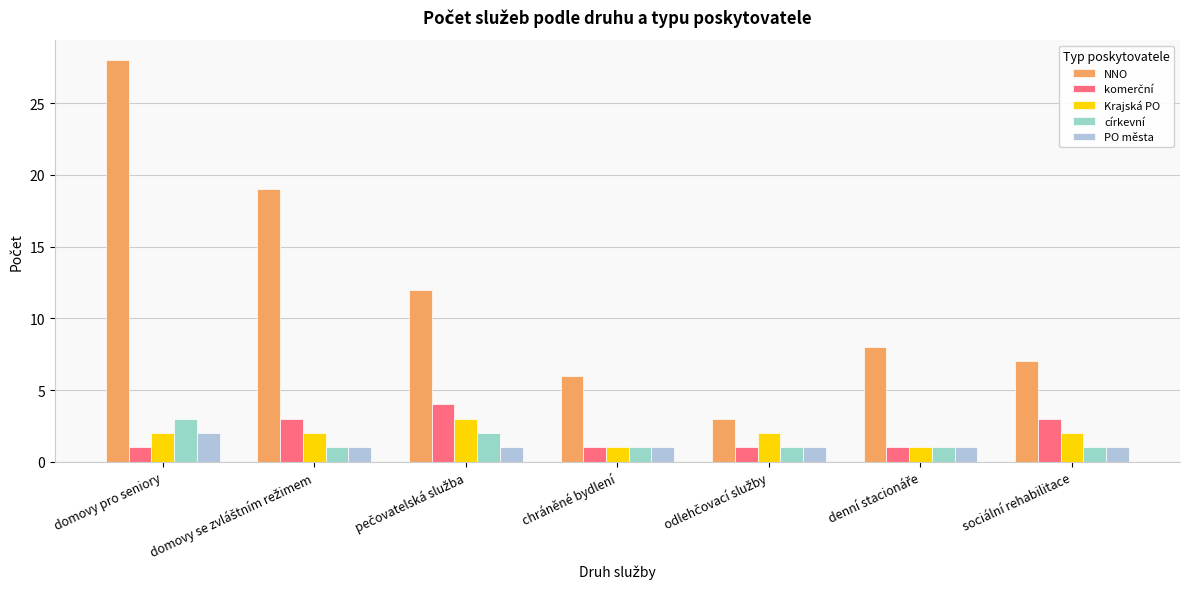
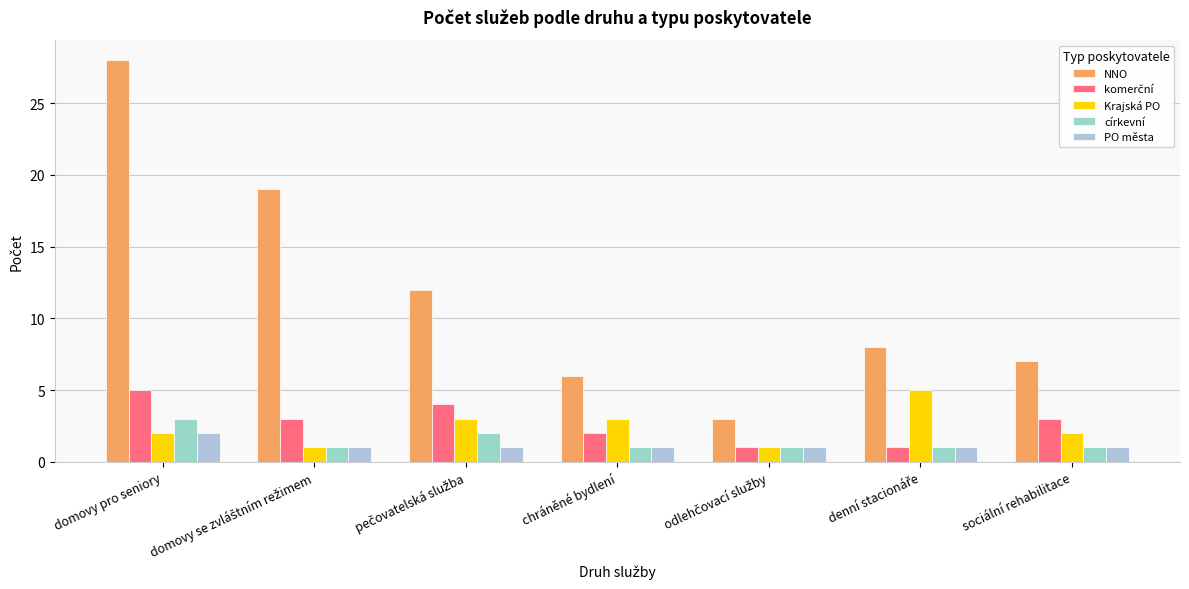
  {
    "NNO": {
      "domovy pro seniory": 28,
      "domovy se zvláštním režimem": 19,
      "pečovatelská služba": 12,
      "chráněné bydlení": 6,
      "odlehčovací služby": 3,
      "denní stacionáře": 8,
      "sociální rehabilitace": 7
    },
    "komerční": {
-     "domovy pro seniory": 1,
+     "domovy pro seniory": 5,
      "domovy se zvláštním režimem": 3,
      "pečovatelská služba": 4,
-     "chráněné bydlení": 1,
+     "chráněné bydlení": 2,
      "odlehčovací služby": 1,
      "denní stacionáře": 1,
      "sociální rehabilitace": 3
    },
    "Krajská PO": {
      "domovy pro seniory": 2,
-     "domovy se zvláštním režimem": 2,
+     "domovy se zvláštním režimem": 1,
      "pečovatelská služba": 3,
-     "chráněné bydlení": 1,
-     "odlehčovací služby": 2,
-     "denní stacionáře": 1,
+     "chráněné bydlení": 3,
+     "odlehčovací služby": 1,
+     "denní stacionáře": 5,
      "sociální rehabilitace": 2
    }
  }
